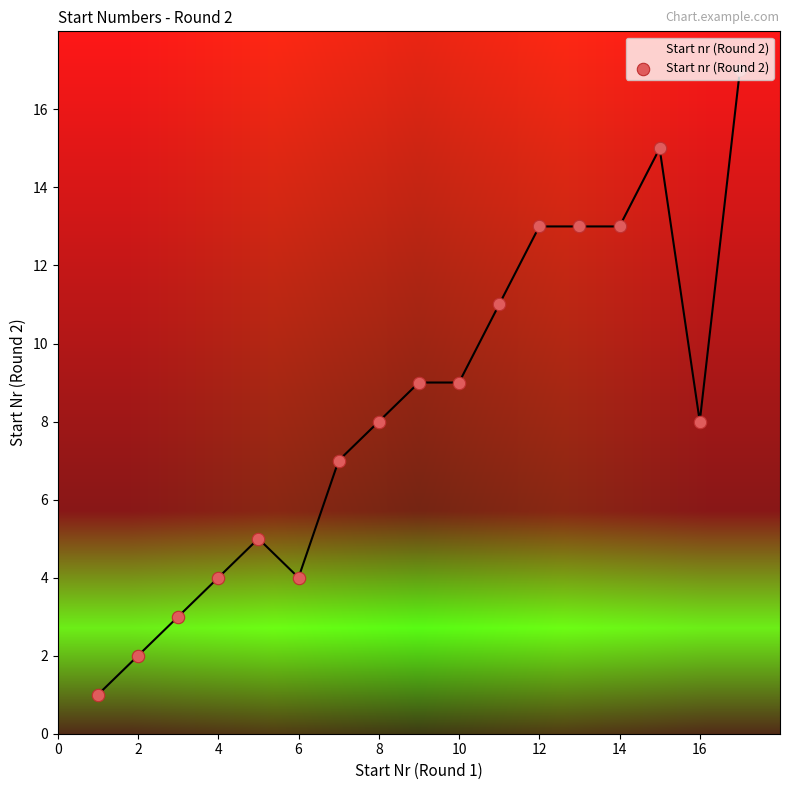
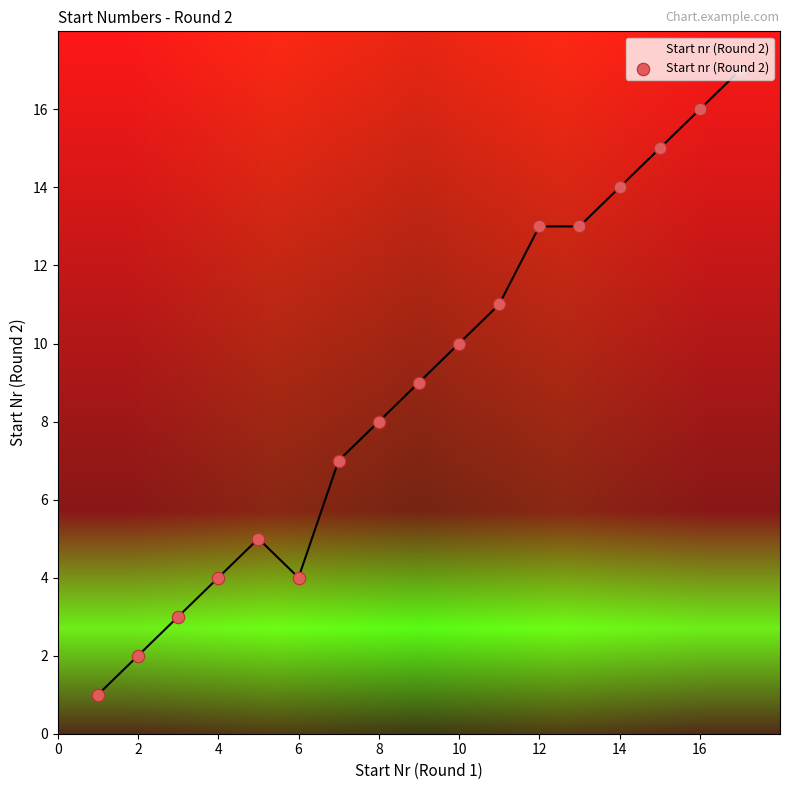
  {
    "2": 2,
    "4": 4,
    "6": 4,
    "8": 8,
-   "10": 9,
+   "10": 10,
    "12": 13,
-   "14": 13,
-   "16": 8
+   "14": 14,
+   "16": 16
  }
